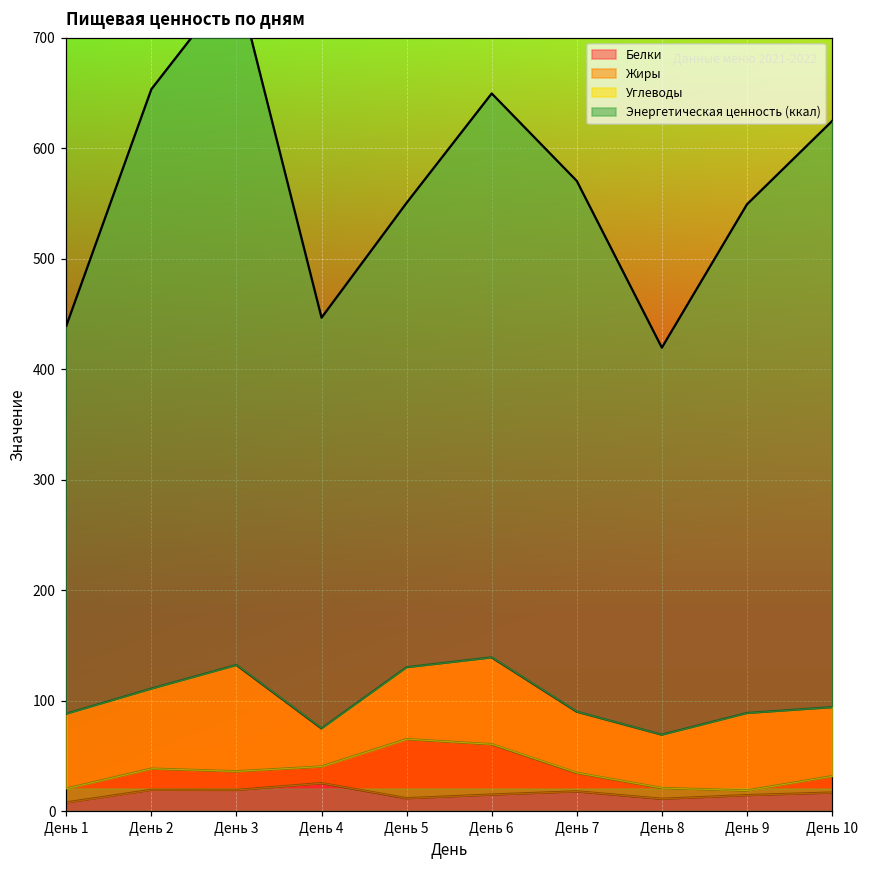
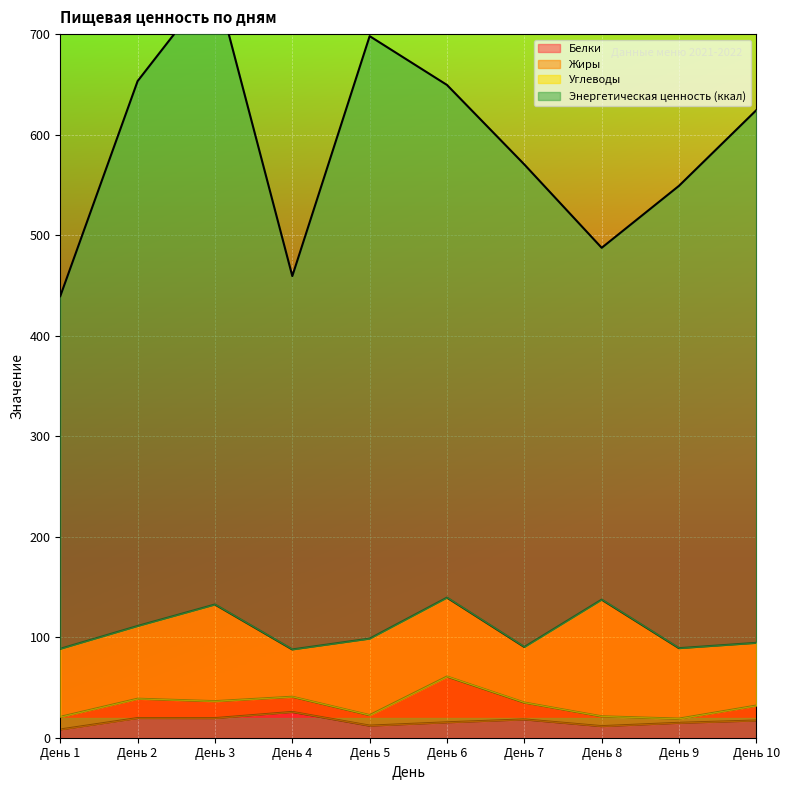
  {
    "Белки": {
      "День 4": 26
    },
    "Жиры": {
      "День 1": 13,
      "День 2": 19,
      "День 3": 17,
      "День 4": 15,
-     "День 5": 54,
+     "День 5": 11,
      "День 6": 46,
      "День 7": 17,
      "День 8": 10,
      "День 10": 15
    },
    "Углеводы": {
      "День 1": 68,
      "День 2": 72,
      "День 3": 96,
-     "День 4": 34,
-     "День 5": 65,
+     "День 4": 47,
+     "День 5": 76,
      "День 6": 79,
      "День 7": 55,
-     "День 8": 48,
+     "День 8": 116,
      "День 9": 70,
      "День 10": 62
    },
    "Энергетическая ценность (ккал)": {
      "День 1": 351,
      "День 2": 542,
      "День 4": 371,
-     "День 5": 420,
+     "День 5": 599,
      "День 6": 510,
      "День 7": 480,
      "День 8": 350,
      "День 9": 460,
      "День 10": 530
    }
  }
